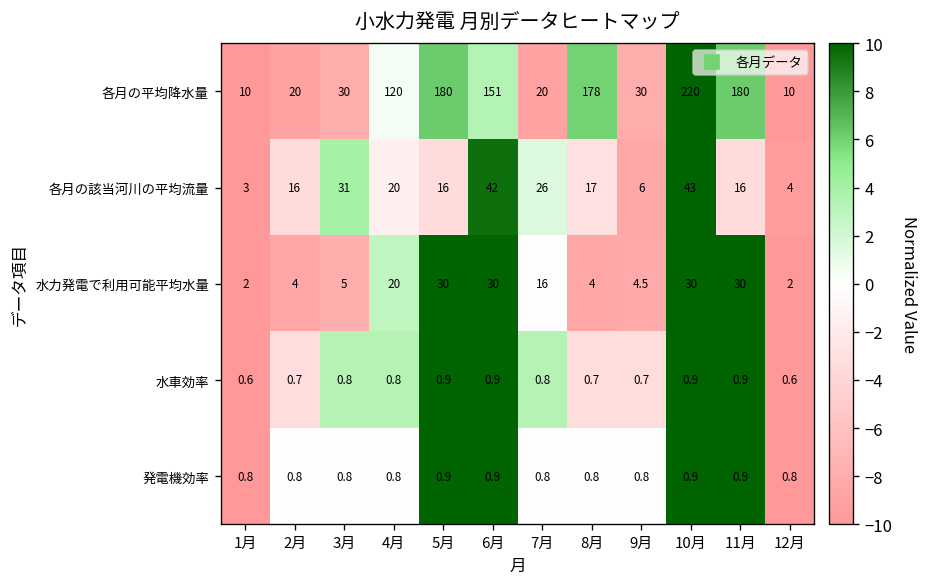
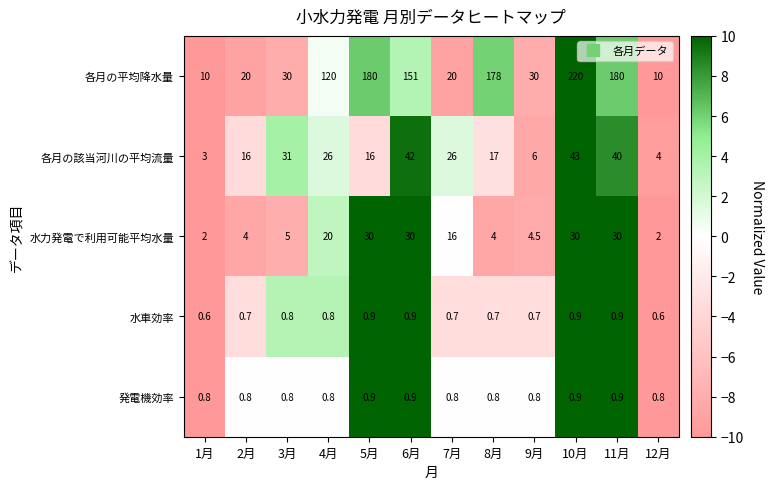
  {
    "各月の平均降水量": {
      "1月": 10,
      "2月": 20,
      "3月": 30,
      "4月": 120,
      "5月": 180,
      "6月": 151,
      "7月": 20,
      "8月": 178,
      "9月": 30,
      "10月": 220,
      "11月": 180,
      "12月": 10
    },
    "各月の該当河川の平均流量": {
      "1月": 3,
      "2月": 16,
      "3月": 31,
-     "4月": 20,
+     "4月": 26,
      "5月": 16,
      "6月": 42,
      "7月": 26,
      "8月": 17,
      "9月": 6,
      "10月": 43,
-     "11月": 16,
+     "11月": 40,
      "12月": 4
    },
    "水力発電で利用可能平均水量": {
      "1月": 2,
      "2月": 4,
      "3月": 5,
      "4月": 20,
      "5月": 30,
      "6月": 30,
      "7月": 16,
      "8月": 4,
      "9月": 4.5,
      "10月": 30,
      "11月": 30,
      "12月": 2
    },
    "水車効率": {
      "1月": 0.6,
      "2月": 0.7,
      "3月": 0.8,
      "4月": 0.8,
      "5月": 0.9,
      "6月": 0.9,
-     "7月": 0.8,
+     "7月": 0.7,
      "8月": 0.7,
      "9月": 0.7,
      "10月": 0.9,
      "11月": 0.9,
      "12月": 0.6
    },
    "発電機効率": {
      "1月": 0.8,
      "2月": 0.8,
      "3月": 0.8,
      "4月": 0.8,
      "5月": 0.9,
      "6月": 0.9,
      "7月": 0.8,
      "8月": 0.8,
      "9月": 0.8,
      "10月": 0.9,
      "11月": 0.9,
      "12月": 0.8
    }
  }
